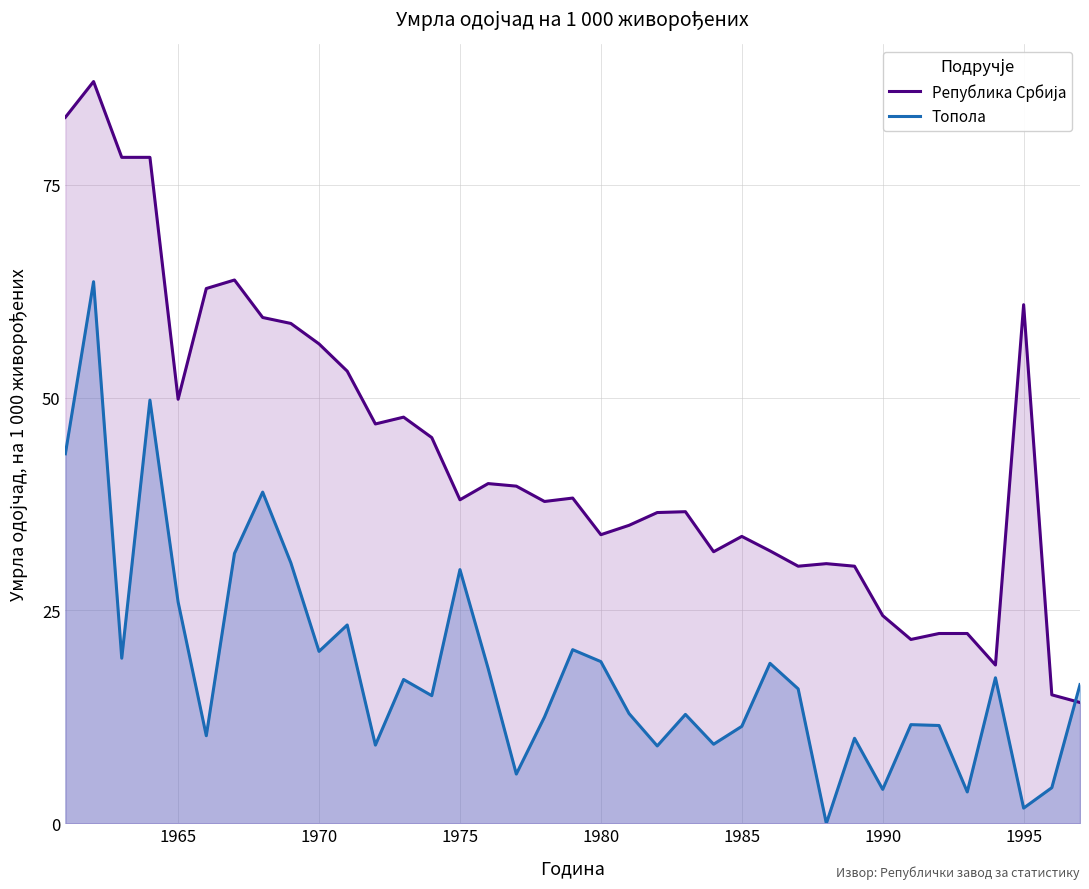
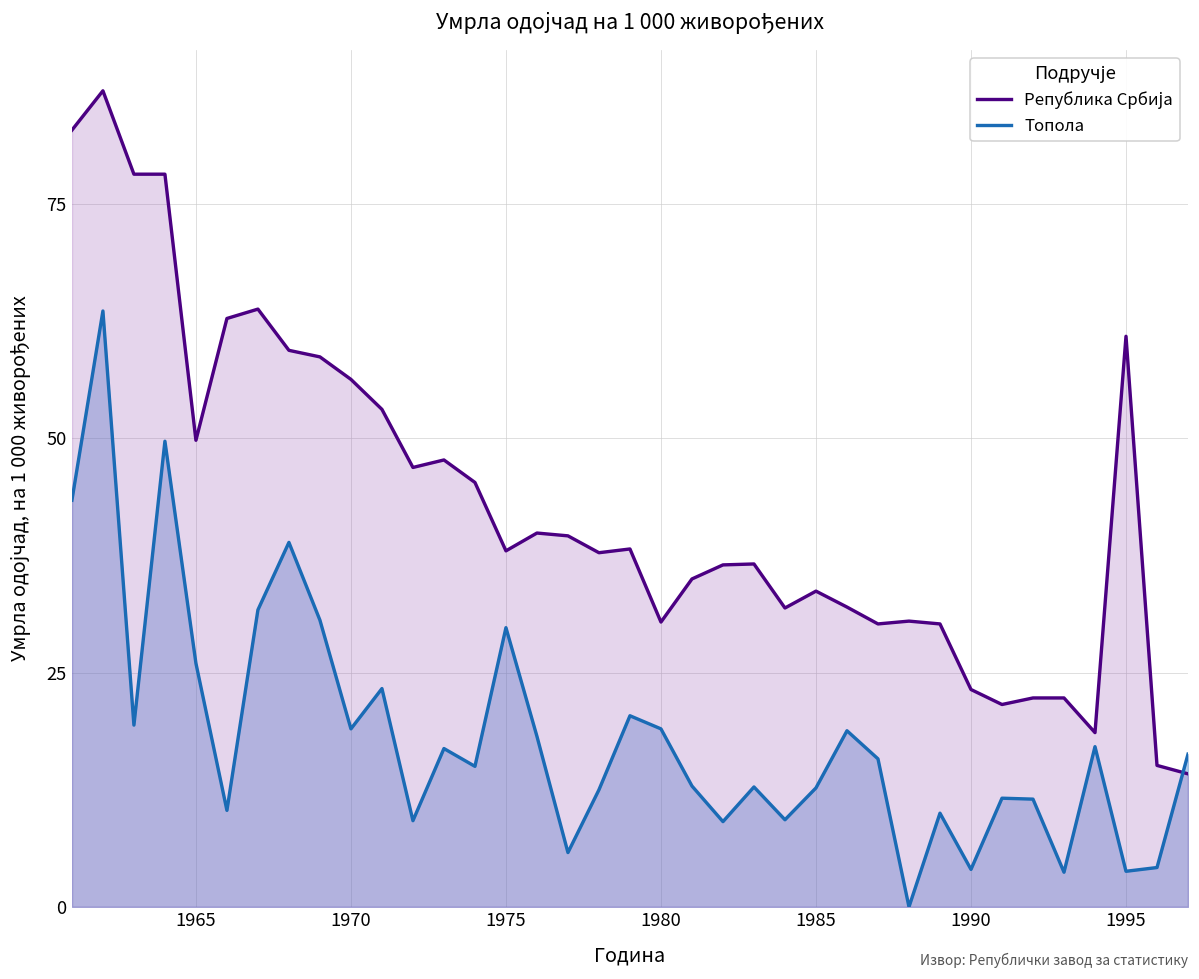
  {
    "Република Србија": {
      "1965": 50,
      "1970": 56,
      "1975": 38,
-     "1980": 34,
+     "1980": 30,
      "1985": 34,
-     "1990": 24,
+     "1990": 23,
      "1995": 61
    },
    "Топола": {
      "1965": 26,
-     "1970": 20,
+     "1970": 19,
      "1975": 30,
      "1980": 19,
-     "1985": 11,
+     "1985": 13,
      "1990": 4,
-     "1995": 2
+     "1995": 4
    }
  }
